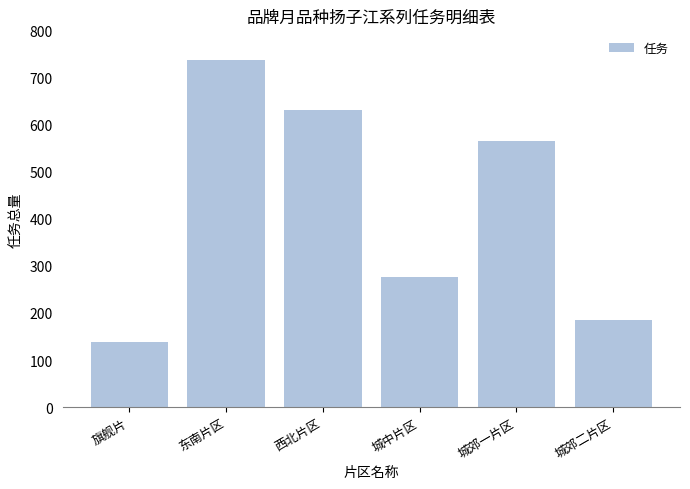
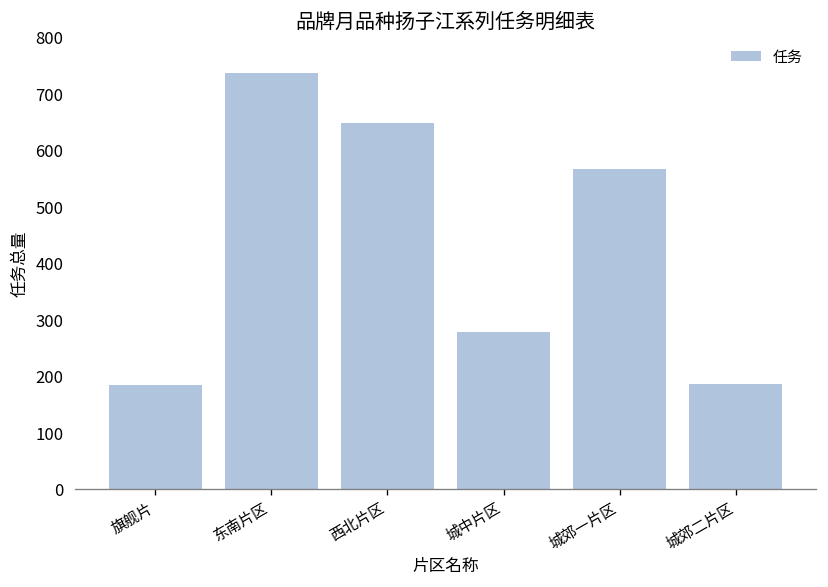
  {
-   "旗舰片": 140,
+   "旗舰片": 180,
    "东南片区": 740,
-   "西北片区": 630,
+   "西北片区": 650,
    "城中片区": 280,
    "城郊一片区": 570,
    "城郊二片区": 190
  }
